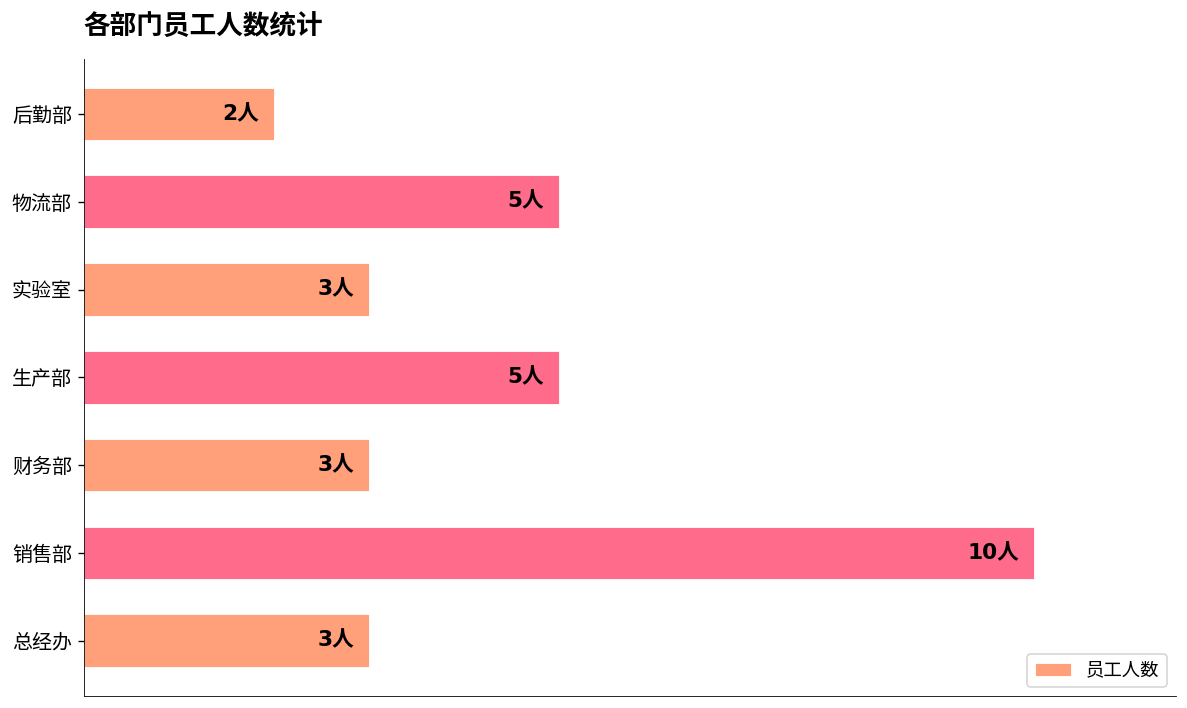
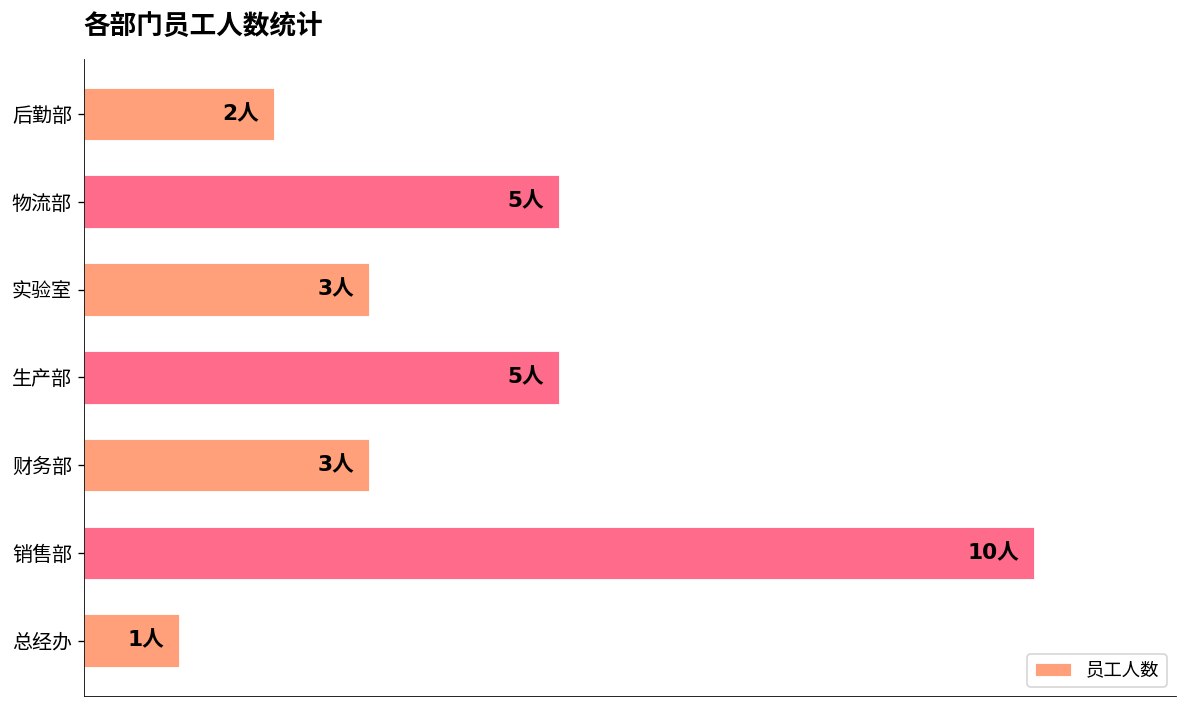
  {
    "后勤部": "2人",
    "物流部": "5人",
    "实验室": "3人",
    "生产部": "5人",
    "财务部": "3人",
    "销售部": "10人",
-   "总经办": "3人"
+   "总经办": "1人"
  }
